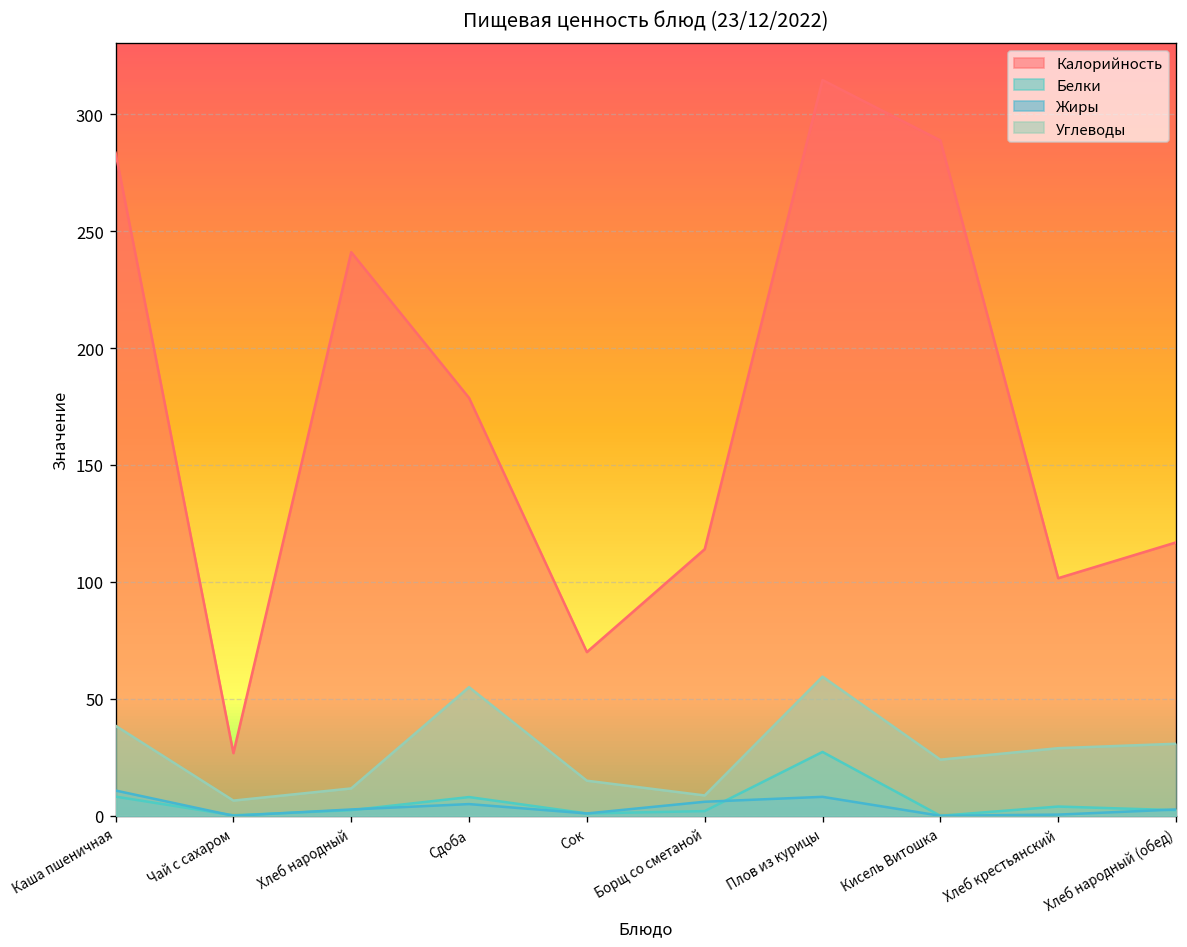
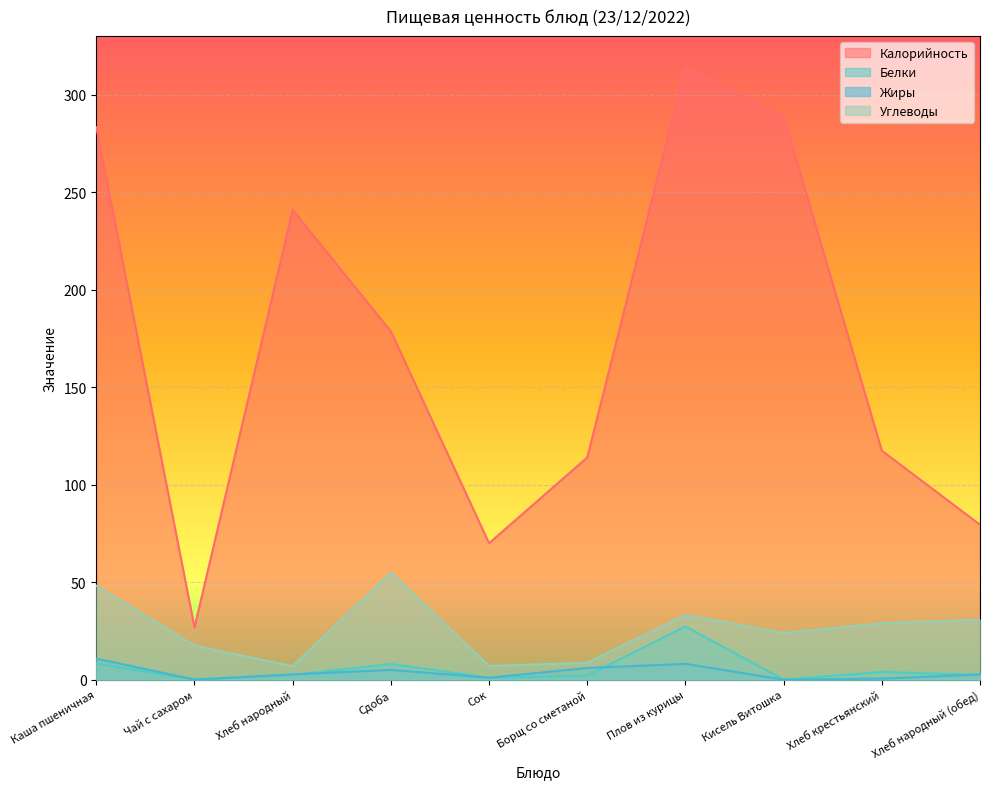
  {
    "Калорийность": {
      "Каша пшеничная": 284,
      "Чай с сахаром": 27,
      "Хлеб народный": 241,
      "Сдоба": 179,
      "Сок": 70,
      "Борщ со сметаной": 114,
      "Плов из курицы": 315,
      "Кисель Витошка": 289,
-     "Хлеб крестьянский": 102,
-     "Хлеб народный (обед)": 117
+     "Хлеб крестьянский": 118,
+     "Хлеб народный (обед)": 80
    },
    "Углеводы": {
-     "Каша пшеничная": 39,
-     "Чай с сахаром": 7,
-     "Хлеб народный": 12,
+     "Каша пшеничная": 48,
+     "Чай с сахаром": 18,
+     "Хлеб народный": 7,
      "Сдоба": 55,
-     "Сок": 15,
+     "Сок": 7,
      "Борщ со сметаной": 9,
-     "Плов из курицы": 60,
+     "Плов из курицы": 33,
      "Кисель Витошка": 24,
      "Хлеб крестьянский": 29,
      "Хлеб народный (обед)": 31
    }
  }
